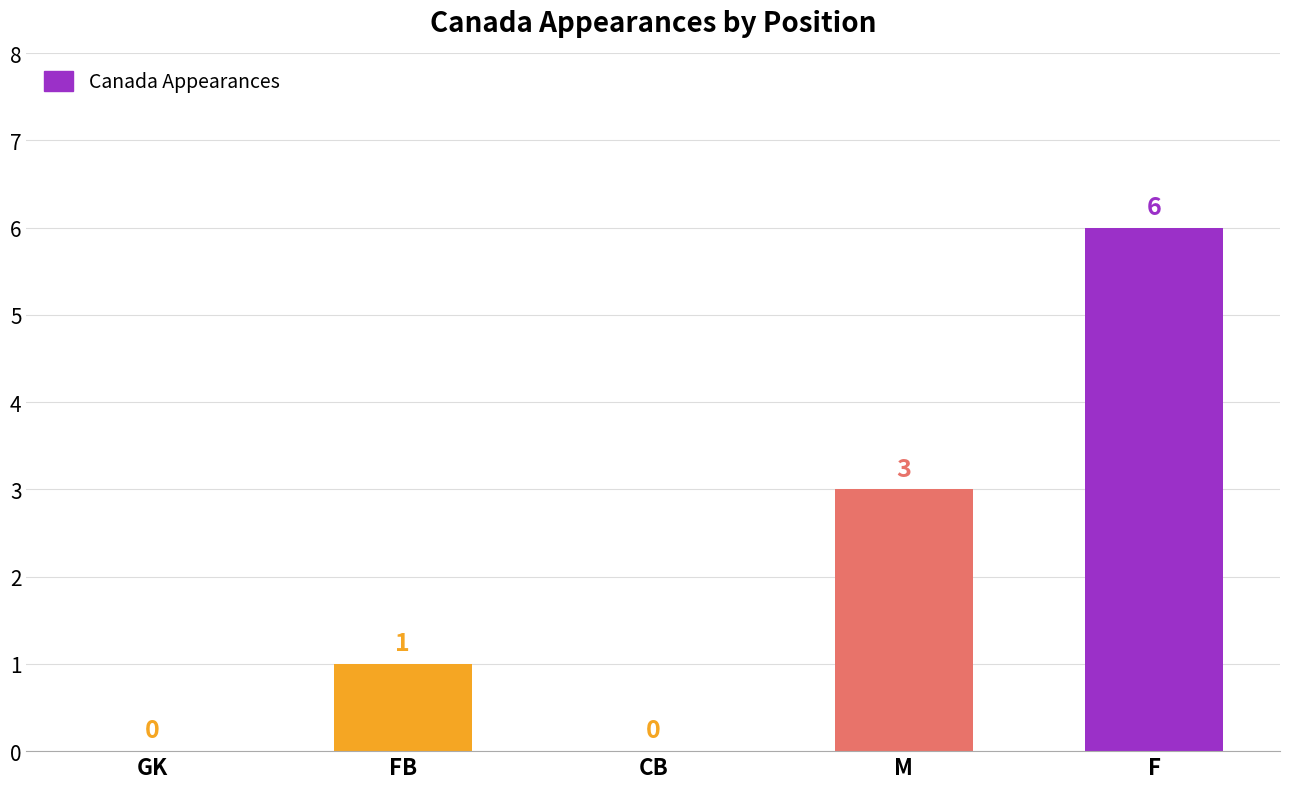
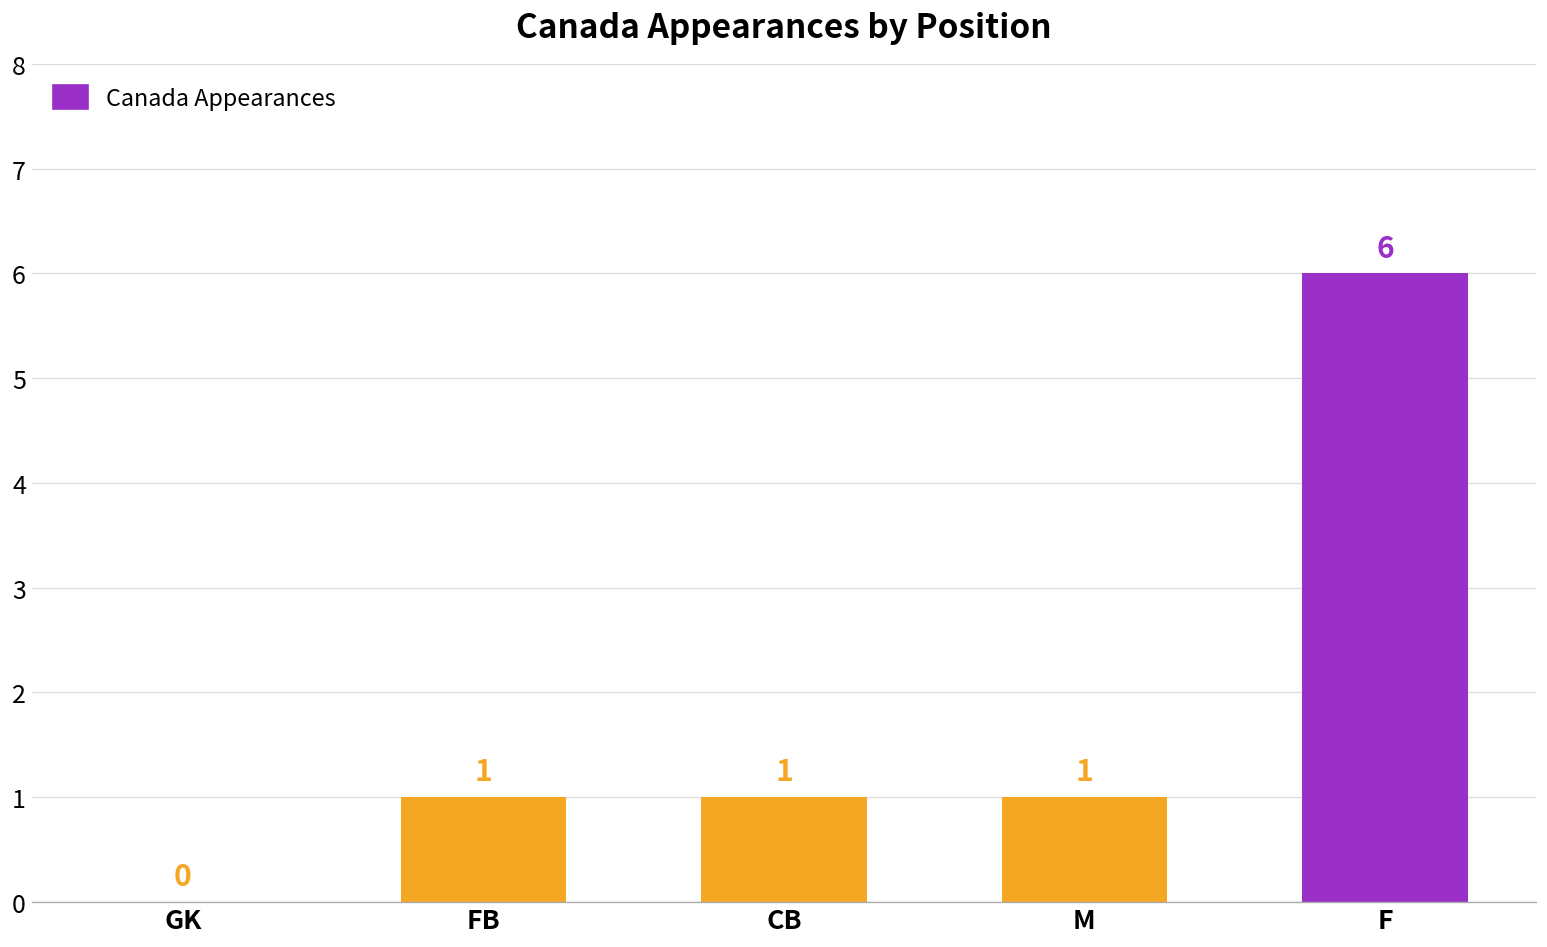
  {
    "GK": 0,
    "FB": 1,
-   "CB": 0,
-   "M": 3,
+   "CB": 1,
+   "M": 1,
    "F": 6
  }
